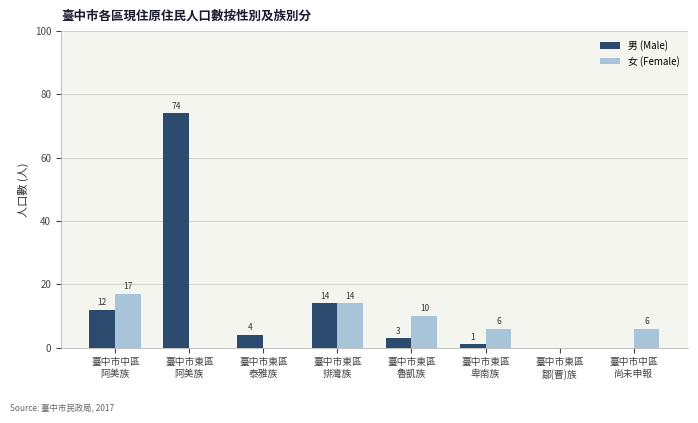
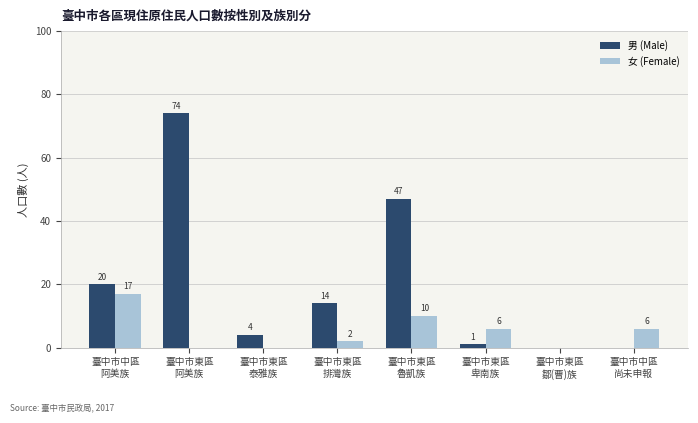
  {
    "男 (Male)": {
-     "臺中市中區 阿美族": 12,
+     "臺中市中區 阿美族": 20,
      "臺中市東區 阿美族": 74,
      "臺中市東區 泰雅族": 4,
      "臺中市東區 排灣族": 14,
-     "臺中市東區 魯凱族": 3,
+     "臺中市東區 魯凱族": 47,
      "臺中市東區 卑南族": 1
    },
    "女 (Female)": {
      "臺中市中區 阿美族": 17,
-     "臺中市東區 排灣族": 14,
+     "臺中市東區 排灣族": 2,
      "臺中市東區 魯凱族": 10,
      "臺中市東區 卑南族": 6,
      "臺中市中區 尚未申報": 6
    }
  }
